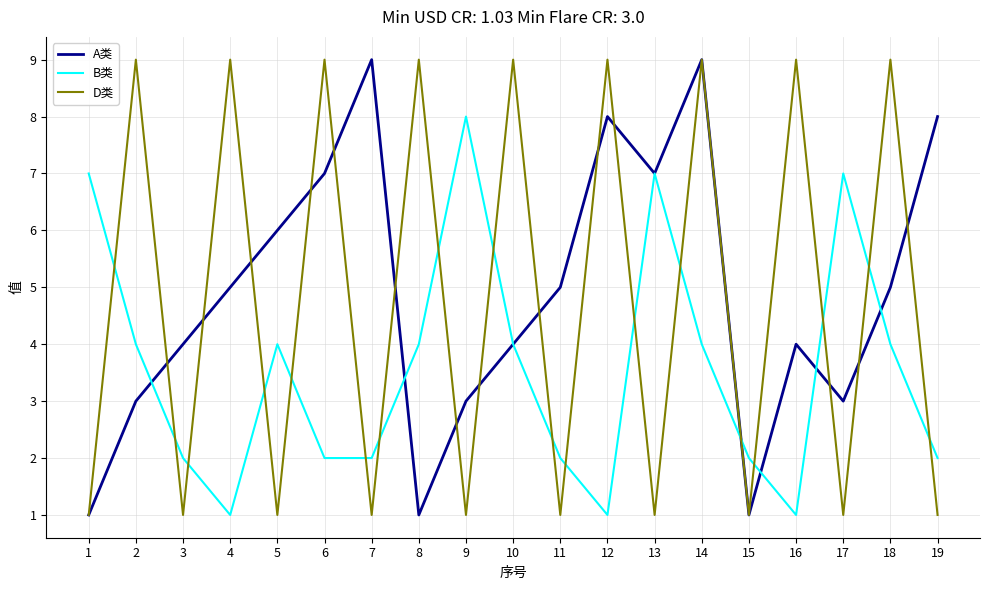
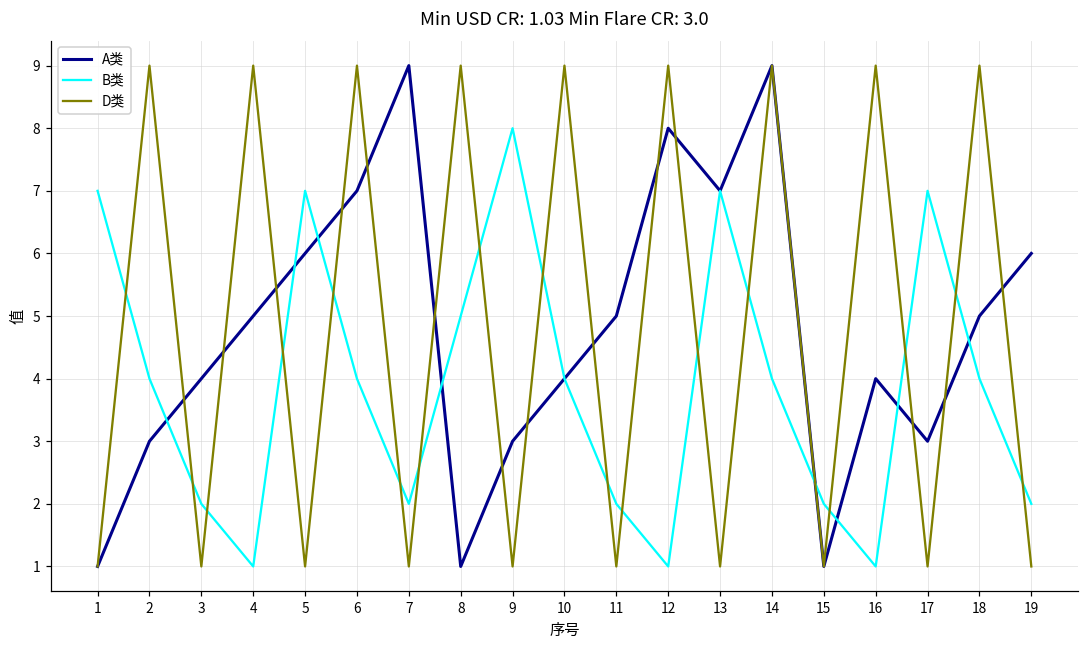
  {
    "A类": {
      "2": 3,
      "3": 4,
      "4": 5,
      "5": 6,
      "6": 7,
      "7": 9,
      "8": 1,
      "9": 3,
      "11": 5,
      "12": 8,
      "16": 4,
      "17": 3,
      "18": 5,
-     "19": 8
+     "19": 6
    },
    "B类": {
      "1": 7,
      "2": 4,
      "3": 2,
      "4": 1,
-     "5": 4,
-     "6": 2,
+     "5": 7,
+     "6": 4,
      "7": 2,
-     "8": 4,
+     "8": 5,
      "9": 8,
      "11": 2,
      "12": 1,
      "14": 4,
      "15": 2,
      "16": 1,
      "17": 7,
      "18": 4,
      "19": 2
    },
    "D类": {
      "2": 9,
      "3": 1,
      "4": 9,
      "5": 1,
      "6": 9,
      "7": 1,
      "8": 9,
      "9": 1,
      "10": 9,
      "11": 1,
      "12": 9,
      "13": 1,
      "16": 9,
      "17": 1,
      "18": 9,
      "19": 1
    }
  }
